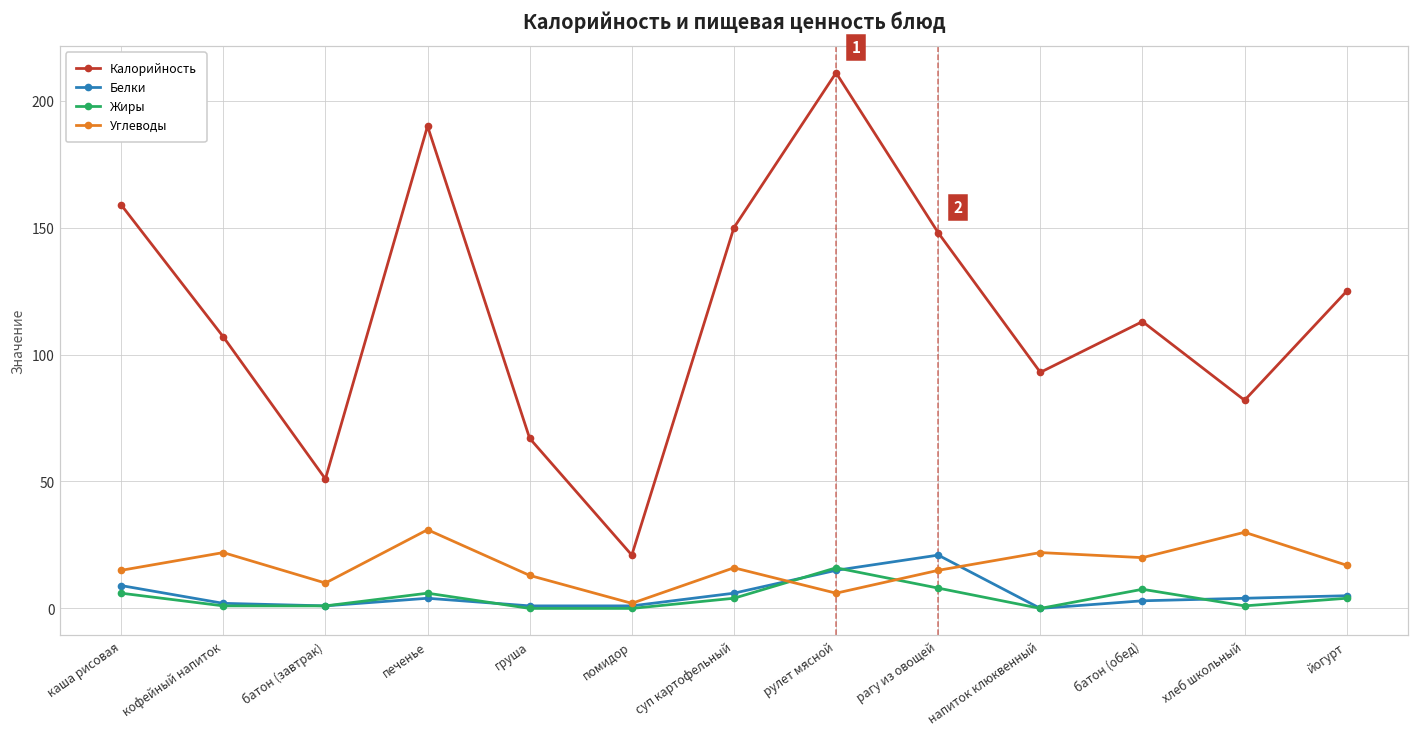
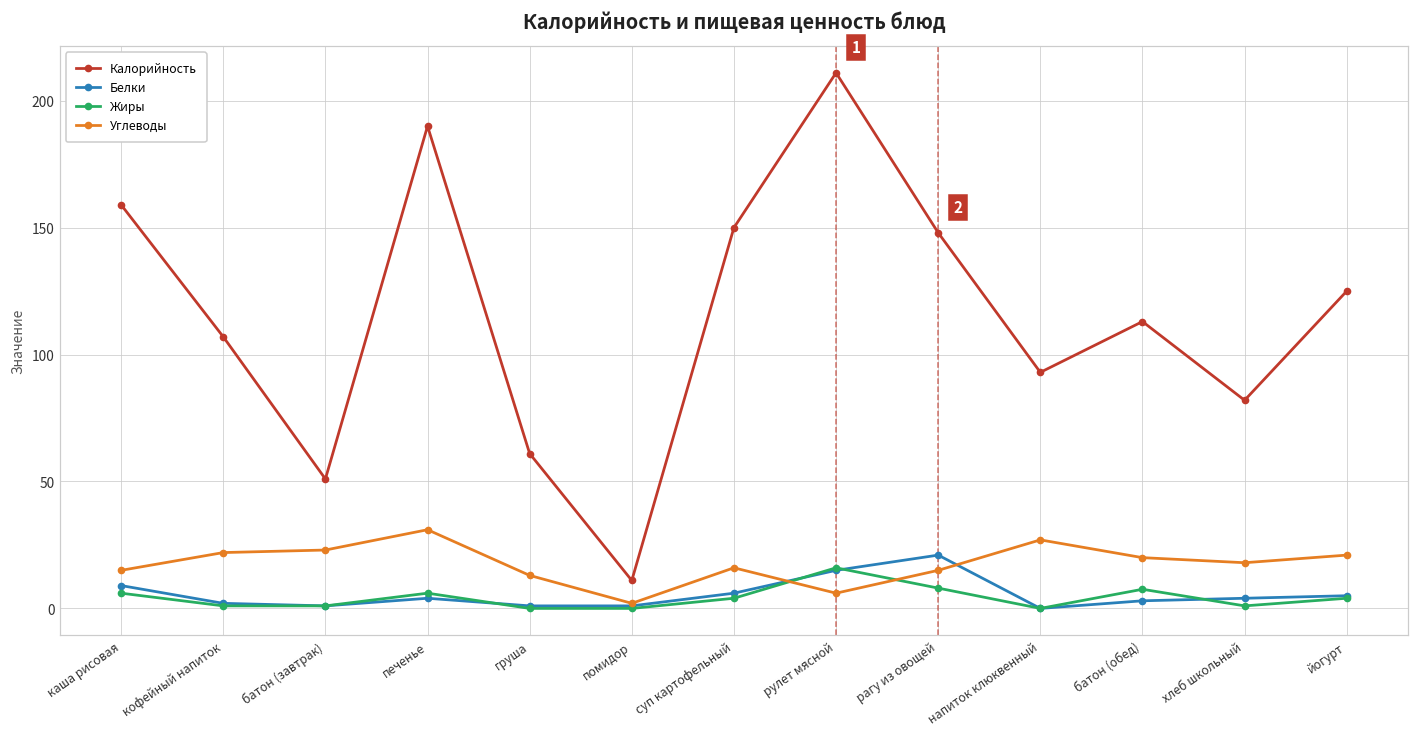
  {
    "Калорийность": {
      "каша рисовая": 159,
      "кофейный напиток": 107,
      "батон (завтрак)": 51,
      "печенье": 190,
-     "груша": 67,
-     "помидор": 21,
+     "груша": 61,
+     "помидор": 11,
      "суп картофельный": 150,
      "напиток клюквенный": 93,
      "батон (обед)": 113,
      "хлеб школьный": 82,
      "йогурт": 125
    },
    "Белки": {
      "каша рисовая": 9,
      "печенье": 4,
      "суп картофельный": 6,
      "рагу из овощей": 21,
      "батон (обед)": 3,
      "хлеб школьный": 4
    },
    "Жиры": {
      "каша рисовая": 6,
      "печенье": 6,
      "суп картофельный": 4,
      "рагу из овощей": 8,
      "батон (обед)": 8,
      "хлеб школьный": 1
    },
    "Углеводы": {
      "каша рисовая": 15,
      "кофейный напиток": 22,
-     "батон (завтрак)": 10,
+     "батон (завтрак)": 23,
      "печенье": 31,
      "груша": 13,
      "суп картофельный": 16,
      "рулет мясной": 6,
      "рагу из овощей": 15,
-     "напиток клюквенный": 22,
+     "напиток клюквенный": 27,
      "батон (обед)": 20,
-     "хлеб школьный": 30,
-     "йогурт": 17
+     "хлеб школьный": 18,
+     "йогурт": 21
    }
  }
